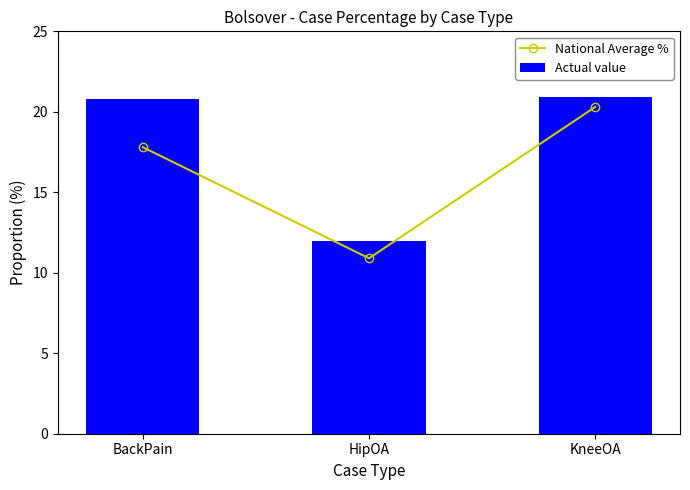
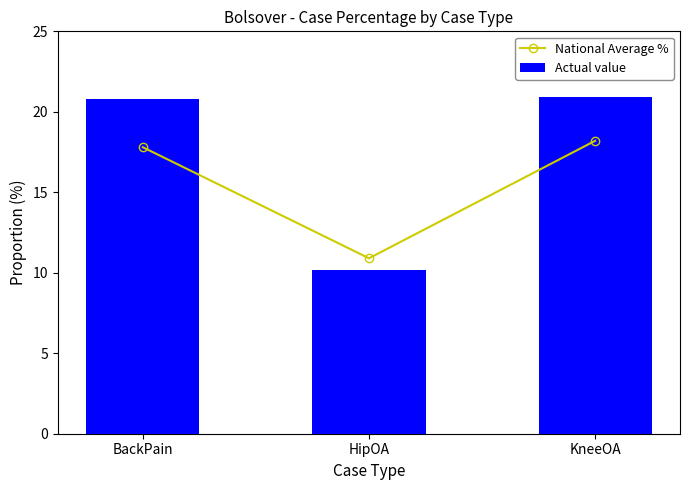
  {
    "National Average %": {
      "BackPain": 17.8,
      "HipOA": 10.9,
-     "KneeOA": 20.3
+     "KneeOA": 18.2
    },
    "Actual value": {
      "BackPain": 20.8,
-     "HipOA": 12.0,
+     "HipOA": 10.2,
      "KneeOA": 20.9
    }
  }
